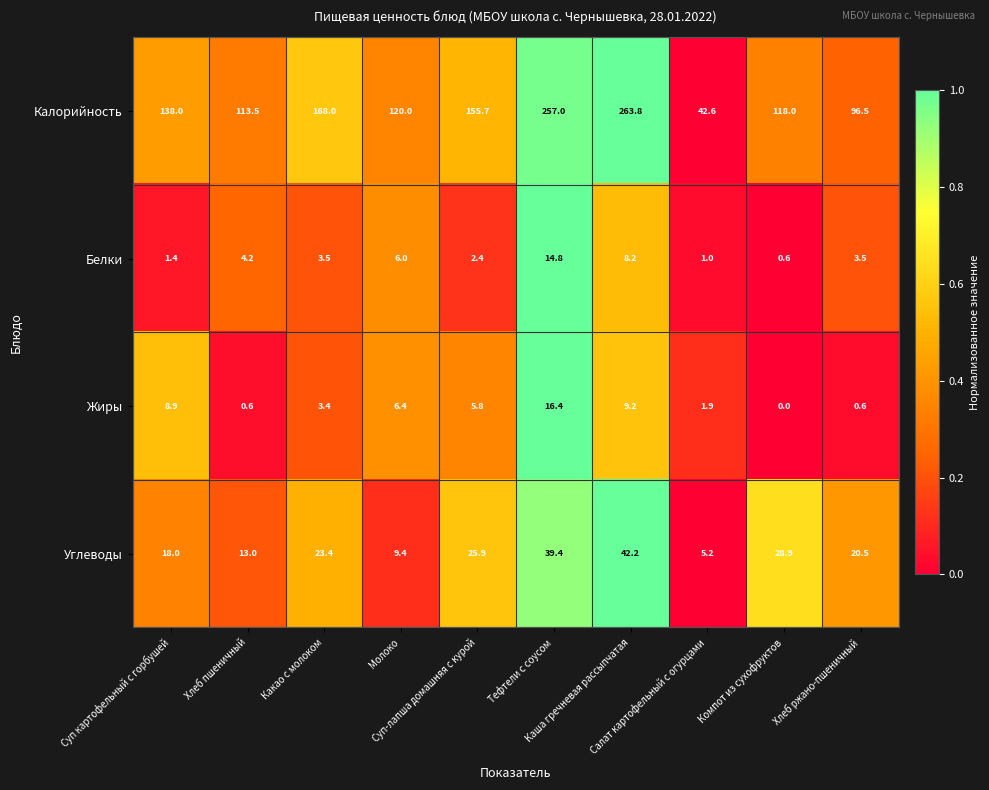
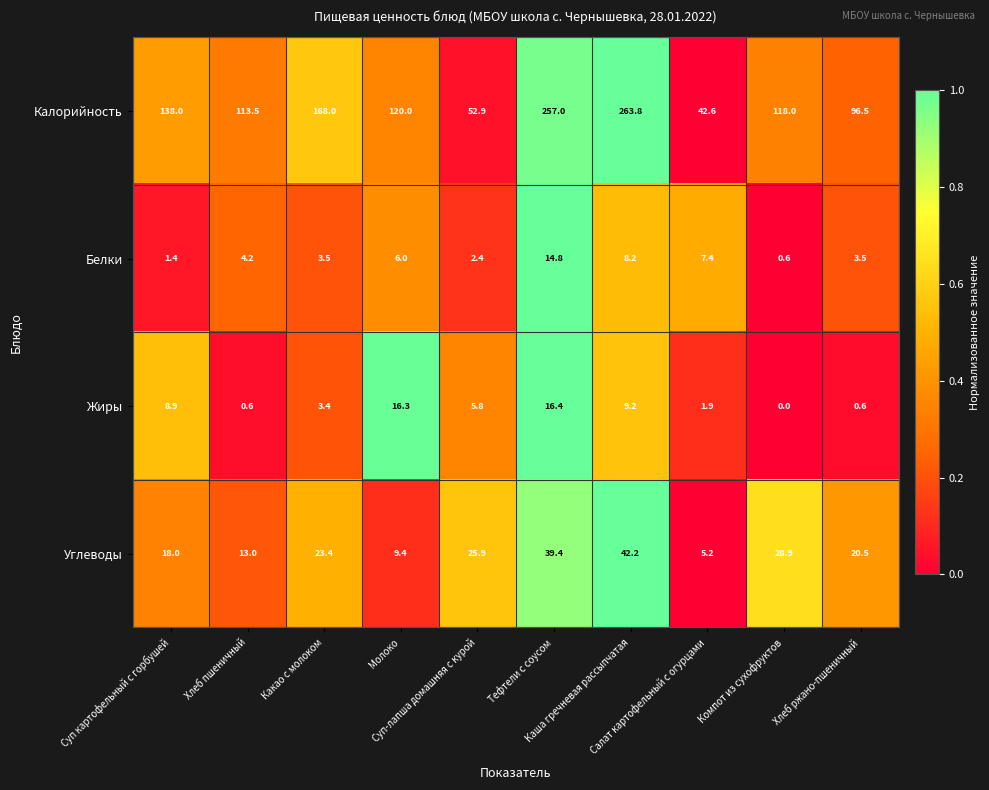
  {
    "Калорийность": {
      "Суп картофельный с горбушей": 138.0,
      "Хлеб пшеничный": 113.5,
      "Какао с молоком": 168.0,
      "Молоко": 120.0,
-     "Суп-лапша домашняя с курой": 155.7,
+     "Суп-лапша домашняя с курой": 52.9,
      "Тефтели с соусом": 257.0,
      "Каша гречневая рассыпчатая": 263.8,
      "Салат картофельный с огурцами": 42.6,
      "Компот из сухофруктов": 118.0,
      "Хлеб ржано-пшеничный": 96.5
    },
    "Белки": {
      "Суп картофельный с горбушей": 1.4,
      "Хлеб пшеничный": 4.2,
      "Какао с молоком": 3.5,
      "Молоко": 6.0,
      "Суп-лапша домашняя с курой": 2.4,
      "Тефтели с соусом": 14.8,
      "Каша гречневая рассыпчатая": 8.2,
-     "Салат картофельный с огурцами": 1.0,
+     "Салат картофельный с огурцами": 7.4,
      "Компот из сухофруктов": 0.6,
      "Хлеб ржано-пшеничный": 3.5
    },
    "Жиры": {
      "Суп картофельный с горбушей": 8.9,
      "Хлеб пшеничный": 0.6,
      "Какао с молоком": 3.4,
-     "Молоко": 6.4,
+     "Молоко": 16.3,
      "Суп-лапша домашняя с курой": 5.8,
      "Тефтели с соусом": 16.4,
      "Каша гречневая рассыпчатая": 9.2,
      "Салат картофельный с огурцами": 1.9,
      "Компот из сухофруктов": 0.0,
      "Хлеб ржано-пшеничный": 0.6
    },
    "Углеводы": {
      "Суп картофельный с горбушей": 18.0,
      "Хлеб пшеничный": 13.0,
      "Какао с молоком": 23.4,
      "Молоко": 9.4,
      "Суп-лапша домашняя с курой": 25.9,
      "Тефтели с соусом": 39.4,
      "Каша гречневая рассыпчатая": 42.2,
      "Салат картофельный с огурцами": 5.2,
      "Компот из сухофруктов": 28.9,
      "Хлеб ржано-пшеничный": 20.5
    }
  }
